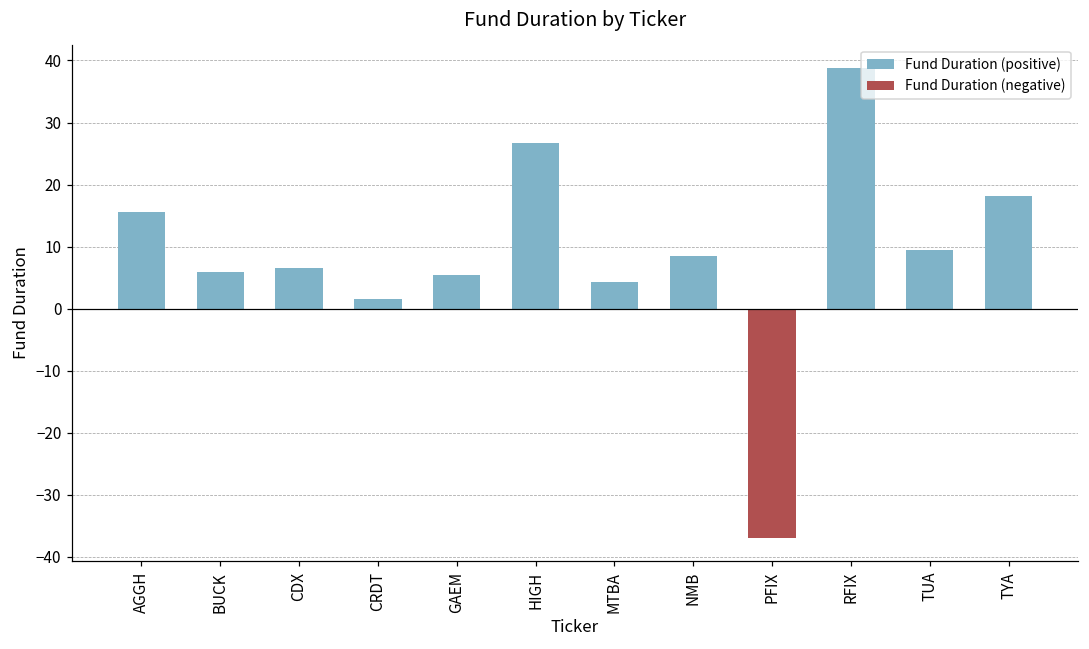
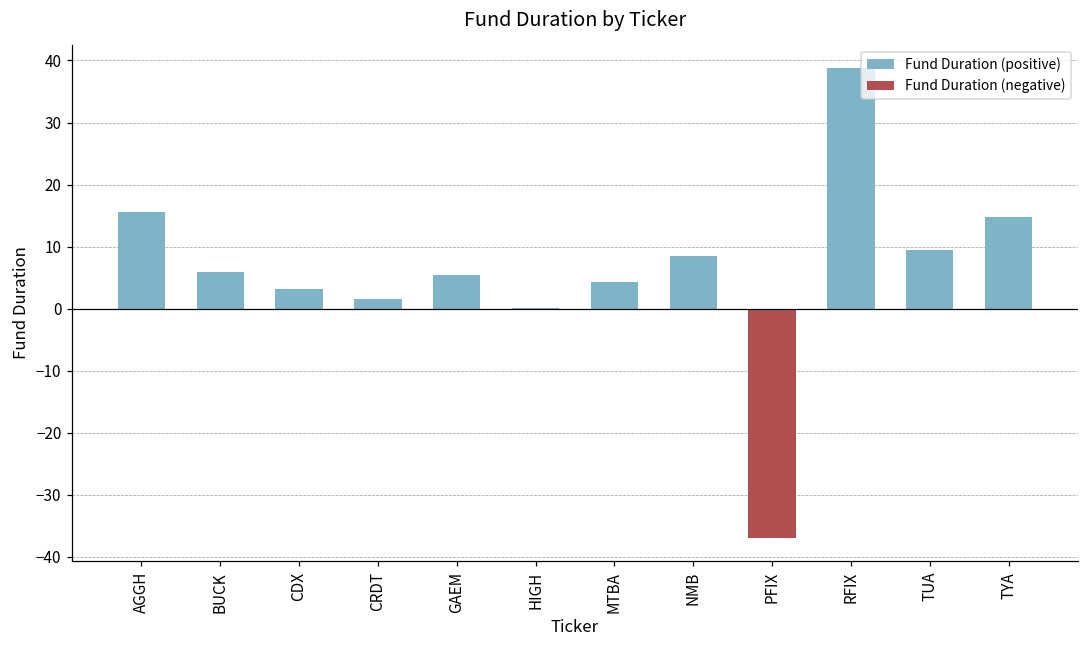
  {
    "AGGH": 16,
    "BUCK": 6,
-   "CDX": 7,
+   "CDX": 3,
    "CRDT": 2,
    "GAEM": 5,
-   "HIGH": 27,
+   "HIGH": 0,
    "MTBA": 4,
    "NMB": 9,
    "PFIX": -37,
    "RFIX": 39,
    "TUA": 10,
-   "TYA": 18
+   "TYA": 15
  }
